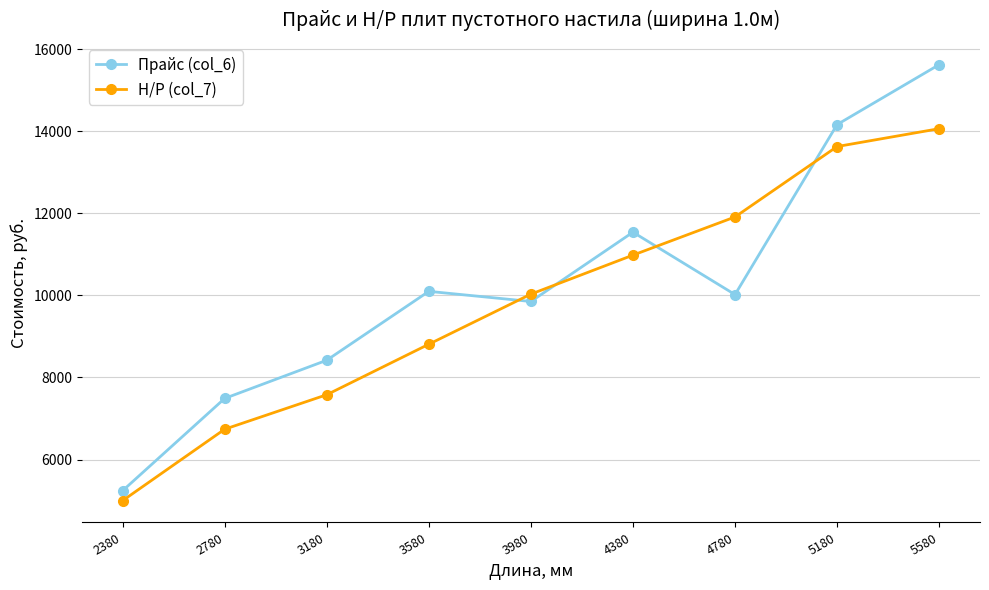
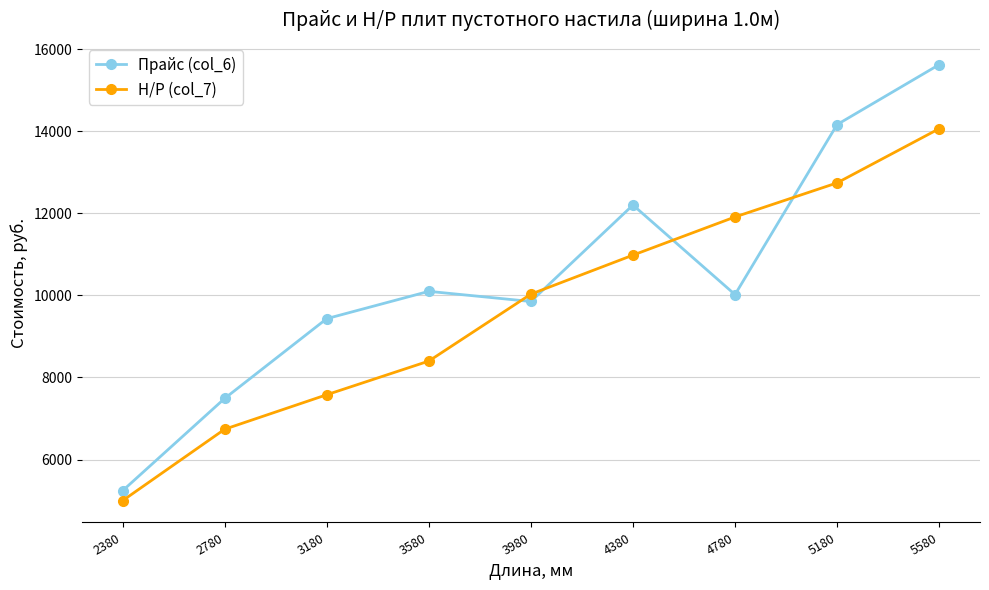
  {
    "Прайс (col_6)": {
      "2380": 5200,
      "2780": 7500,
-     "3180": 8400,
+     "3180": 9400,
      "3580": 10100,
      "3980": 9900,
-     "4380": 11500,
+     "4380": 12200,
      "4780": 10000,
      "5180": 14200,
      "5580": 15600
    },
    "Н/Р (col_7)": {
      "2380": 5000,
      "2780": 6700,
      "3180": 7600,
-     "3580": 8800,
+     "3580": 8400,
      "3980": 10000,
      "4380": 11000,
      "4780": 11900,
-     "5180": 13600,
+     "5180": 12700,
      "5580": 14100
    }
  }
